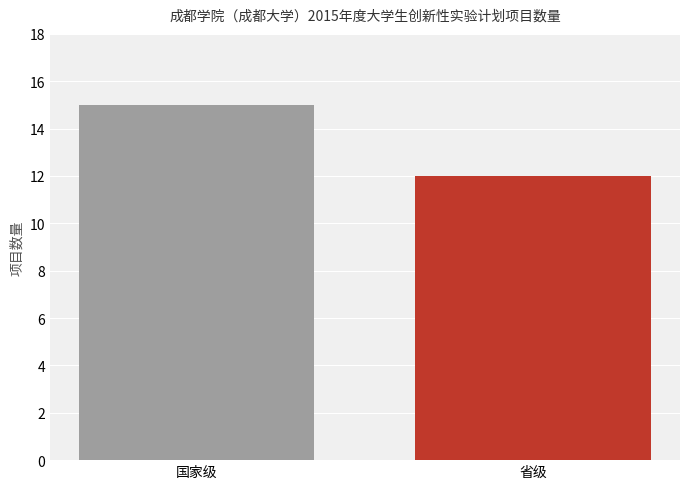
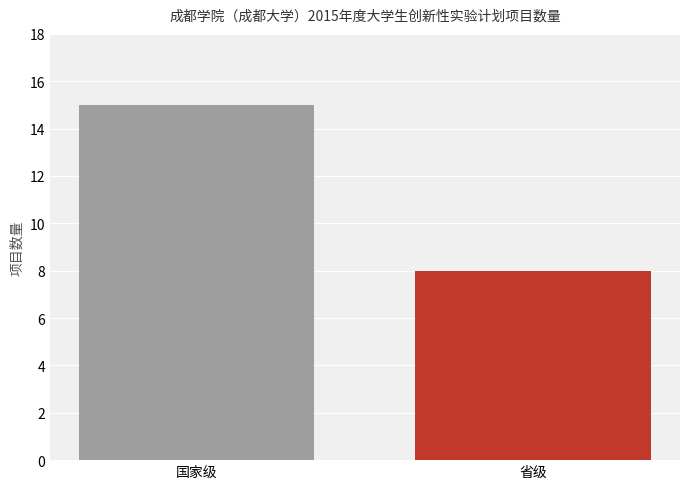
  {
    "国家级": 15,
-   "省级": 12
+   "省级": 8
  }
